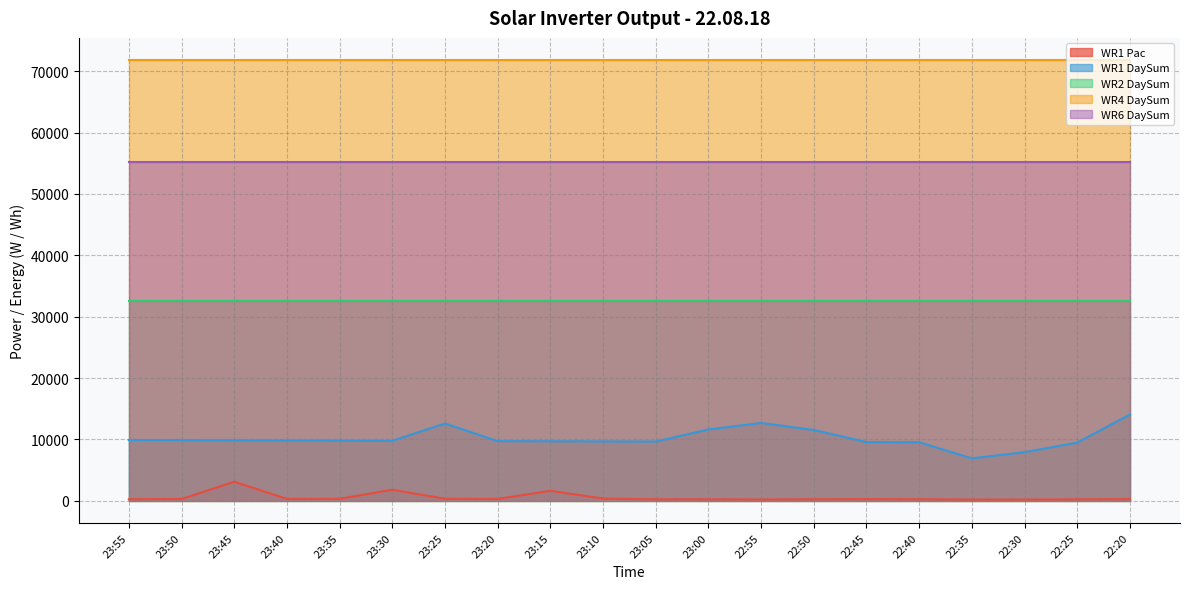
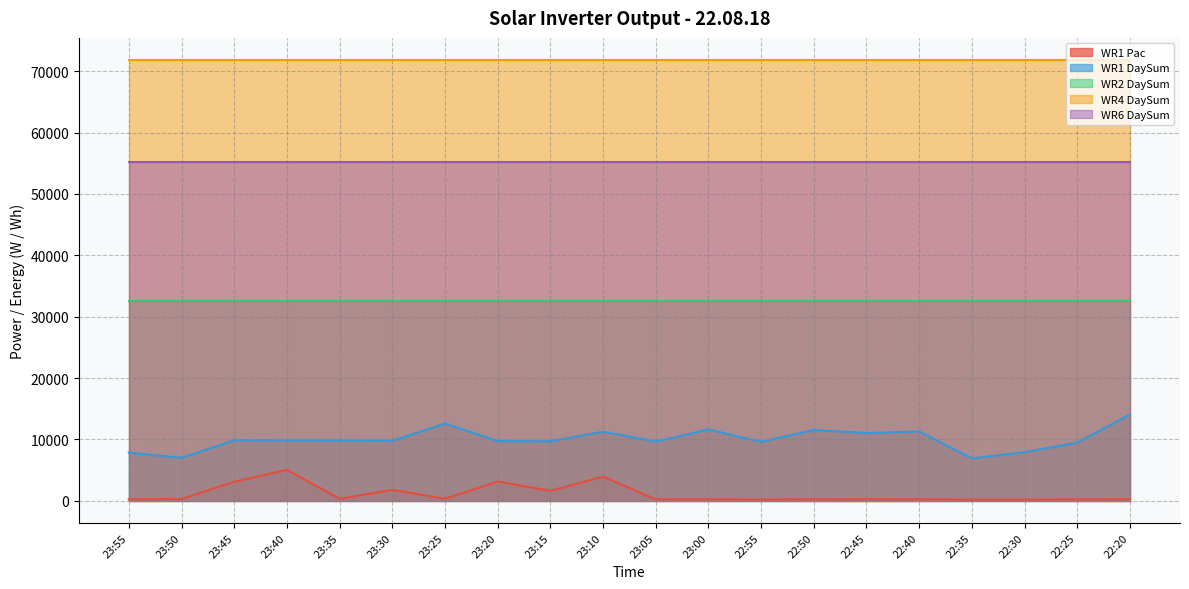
  {
    "WR1 Pac": {
      "23:55": 0,
      "23:50": 0,
      "23:45": 3000,
-     "23:40": 0,
+     "23:40": 5000,
      "23:35": 0,
      "23:30": 2000,
      "23:25": 0,
-     "23:20": 0,
+     "23:20": 3000,
      "23:15": 2000,
-     "23:10": 0,
+     "23:10": 4000,
      "23:05": 0,
      "23:00": 0,
      "22:55": 0,
      "22:50": 0,
      "22:45": 0,
      "22:40": 0,
      "22:35": 0,
      "22:30": 0,
      "22:25": 0,
      "22:20": 0
    },
    "WR1 DaySum": {
-     "23:55": 10000,
-     "23:50": 10000,
+     "23:55": 8000,
+     "23:50": 7000,
      "23:45": 10000,
      "23:40": 10000,
      "23:35": 10000,
      "23:30": 10000,
      "23:25": 13000,
      "23:20": 10000,
      "23:15": 10000,
-     "23:10": 10000,
+     "23:10": 11000,
      "23:05": 10000,
      "23:00": 12000,
-     "22:55": 13000,
+     "22:55": 10000,
      "22:50": 12000,
-     "22:45": 10000,
-     "22:40": 10000,
+     "22:45": 11000,
+     "22:40": 11000,
      "22:35": 7000,
      "22:30": 8000,
      "22:25": 9000,
      "22:20": 14000
    },
    "WR2 DaySum": {
      "23:55": 32000,
      "23:50": 32000,
      "23:45": 32000,
      "23:40": 32000,
      "23:35": 32000,
      "23:30": 32000,
      "23:25": 32000,
      "23:20": 32000,
      "23:15": 32000,
      "23:10": 32000,
      "23:05": 32000,
      "23:00": 32000,
      "22:55": 32000,
      "22:50": 32000,
      "22:45": 32000,
      "22:40": 32000,
      "22:35": 32000,
      "22:30": 32000,
      "22:25": 32000,
      "22:20": 32000
    },
    "WR4 DaySum": {
      "23:55": 72000,
      "23:50": 72000,
      "23:45": 72000,
      "23:40": 72000,
      "23:35": 72000,
      "23:30": 72000,
      "23:25": 72000,
      "23:20": 72000,
      "23:15": 72000,
      "23:10": 72000,
      "23:05": 72000,
      "23:00": 72000,
      "22:55": 72000,
      "22:50": 72000,
      "22:45": 72000,
      "22:40": 72000,
      "22:35": 72000,
      "22:30": 72000
    },
    "WR6 DaySum": {
      "23:55": 55000,
      "23:50": 55000,
      "23:45": 55000,
      "23:40": 55000,
      "23:35": 55000,
      "23:30": 55000,
      "23:25": 55000,
      "23:20": 55000,
      "23:15": 55000,
      "23:10": 55000,
      "23:05": 55000,
      "23:00": 55000,
      "22:55": 55000,
      "22:50": 55000,
      "22:45": 55000,
      "22:40": 55000,
      "22:35": 55000,
      "22:30": 55000,
      "22:25": 55000,
      "22:20": 55000
    }
  }
